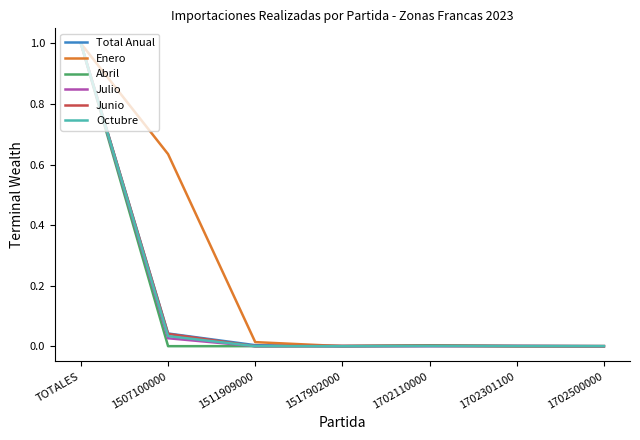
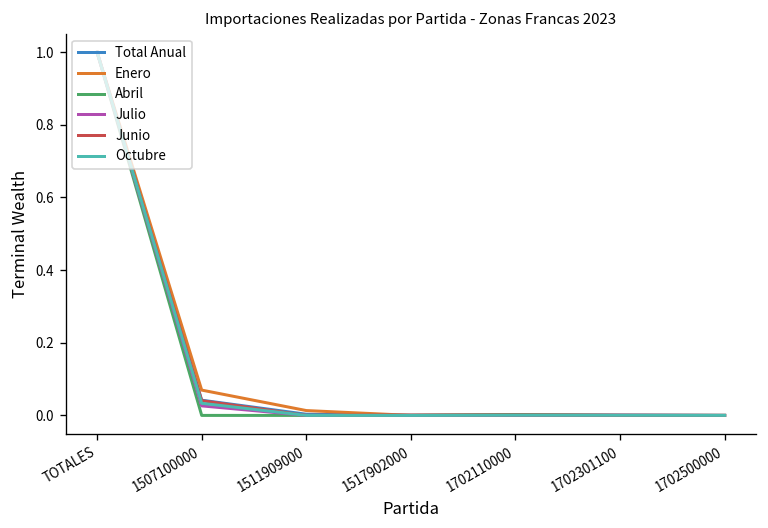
  {
    "Enero": {
-     "1507100000": 0.63,
+     "1507100000": 0.07,
      "1511909000": 0.01
    },
    "Abril": {
      "1507100000": 0.00
    }
  }
